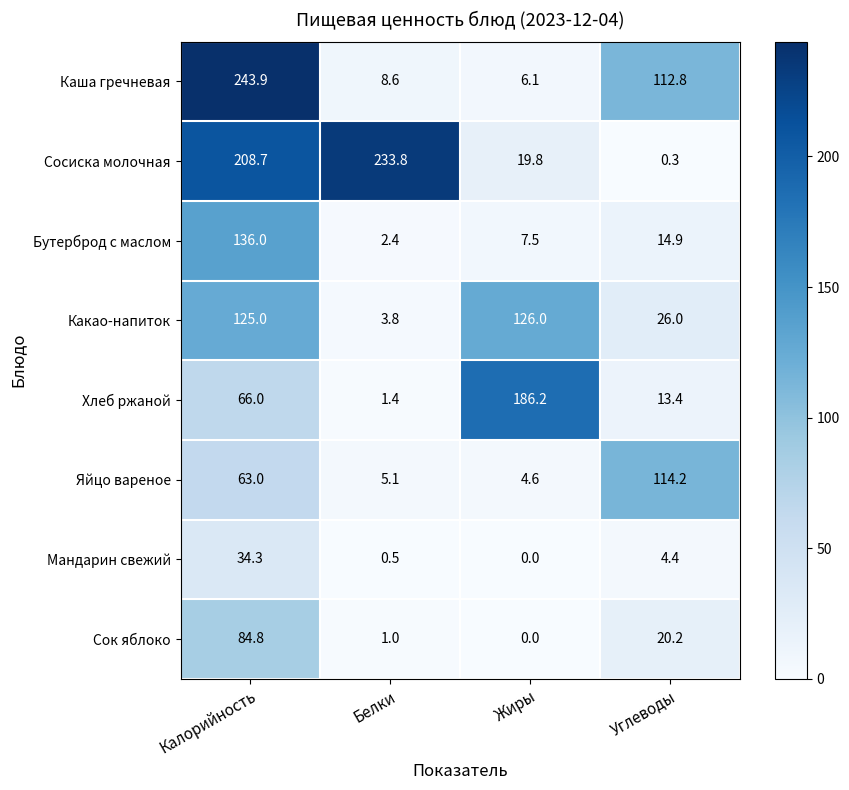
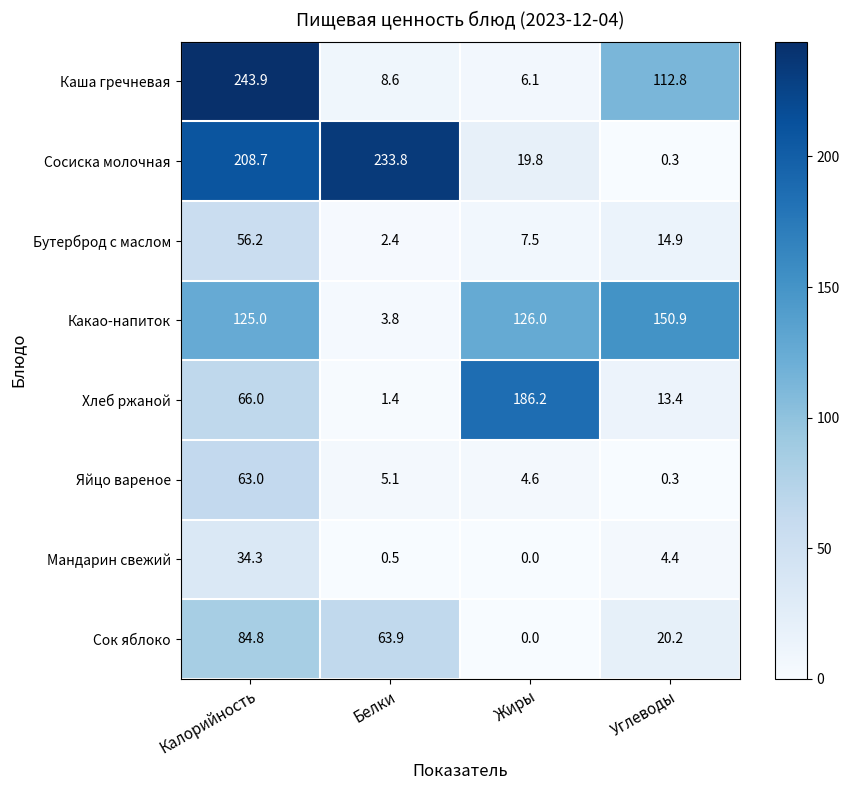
  {
    "Каша гречневая": {
      "Калорийность": 243.9,
      "Белки": 8.6,
      "Жиры": 6.1,
      "Углеводы": 112.8
    },
    "Сосиска молочная": {
      "Калорийность": 208.7,
      "Белки": 233.8,
      "Жиры": 19.8,
      "Углеводы": 0.3
    },
    "Бутерброд с маслом": {
-     "Калорийность": 136.0,
+     "Калорийность": 56.2,
      "Белки": 2.4,
      "Жиры": 7.5,
      "Углеводы": 14.9
    },
    "Какао-напиток": {
      "Калорийность": 125.0,
      "Белки": 3.8,
      "Жиры": 126.0,
-     "Углеводы": 26.0
+     "Углеводы": 150.9
    },
    "Хлеб ржаной": {
      "Калорийность": 66.0,
      "Белки": 1.4,
      "Жиры": 186.2,
      "Углеводы": 13.4
    },
    "Яйцо вареное": {
      "Калорийность": 63.0,
      "Белки": 5.1,
      "Жиры": 4.6,
-     "Углеводы": 114.2
+     "Углеводы": 0.3
    },
    "Мандарин свежий": {
      "Калорийность": 34.3,
      "Белки": 0.5,
      "Жиры": 0.0,
      "Углеводы": 4.4
    },
    "Сок яблоко": {
      "Калорийность": 84.8,
-     "Белки": 1.0,
+     "Белки": 63.9,
      "Жиры": 0.0,
      "Углеводы": 20.2
    }
  }
